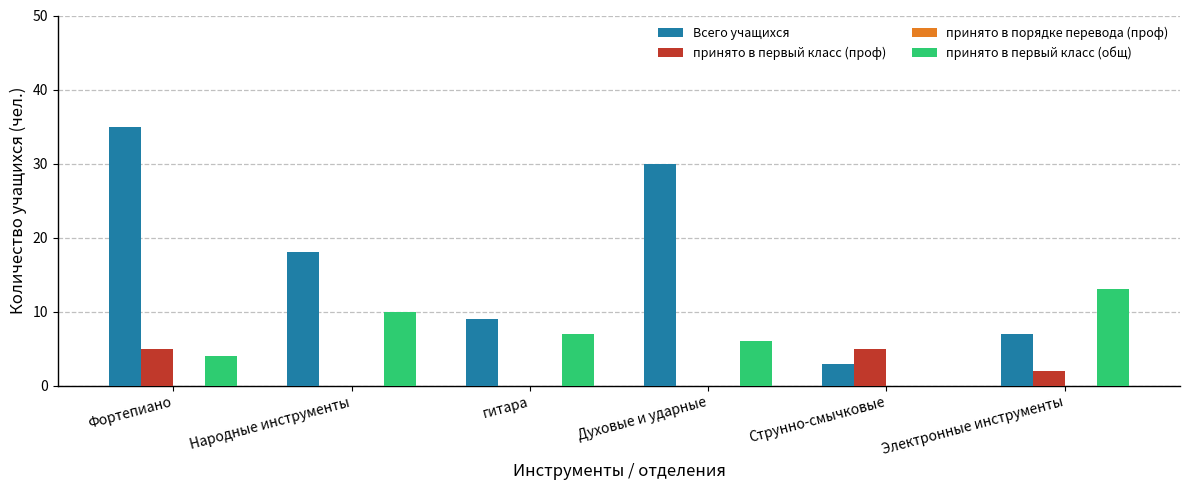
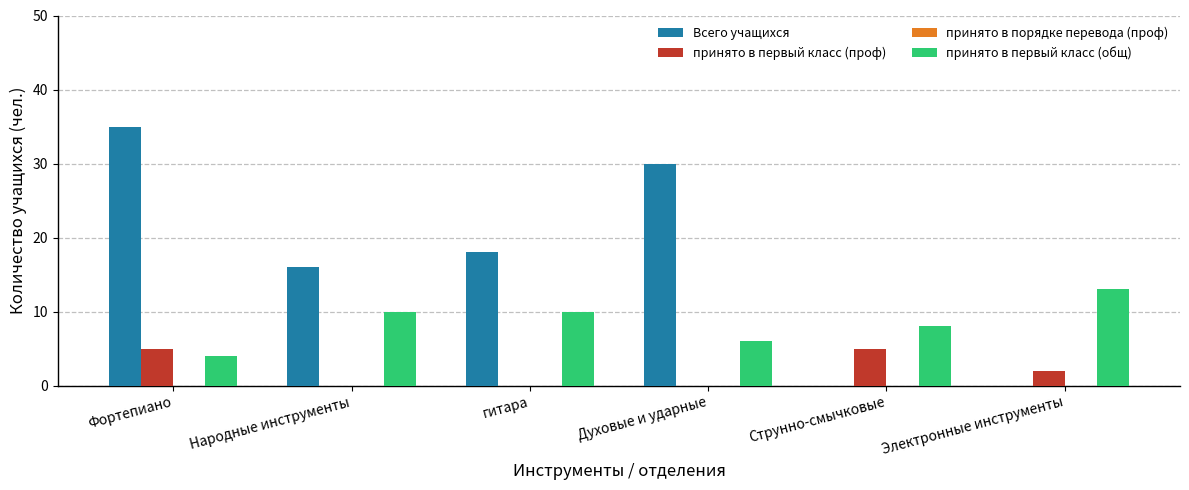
  {
    "Всего учащихся": {
      "Фортепиано": 35,
-     "Народные инструменты": 18,
-     "гитара": 9,
+     "Народные инструменты": 16,
+     "гитара": 18,
      "Духовые и ударные": 30,
-     "Струнно-смычковые": 3,
-     "Электронные инструменты": 7
+     "Струнно-смычковые": 0,
+     "Электронные инструменты": 0
    },
    "принято в первый класс (проф)": {
      "Фортепиано": 5,
      "Народные инструменты": 0,
      "гитара": 0,
      "Духовые и ударные": 0,
      "Струнно-смычковые": 5,
      "Электронные инструменты": 2
    },
    "принято в порядке перевода (проф)": {
      "Фортепиано": 0,
      "Народные инструменты": 0,
      "гитара": 0,
      "Духовые и ударные": 0,
      "Струнно-смычковые": 0,
      "Электронные инструменты": 0
    },
    "принято в первый класс (общ)": {
      "Фортепиано": 4,
      "Народные инструменты": 10,
-     "гитара": 7,
+     "гитара": 10,
      "Духовые и ударные": 6,
-     "Струнно-смычковые": 0,
+     "Струнно-смычковые": 8,
      "Электронные инструменты": 13
    }
  }
